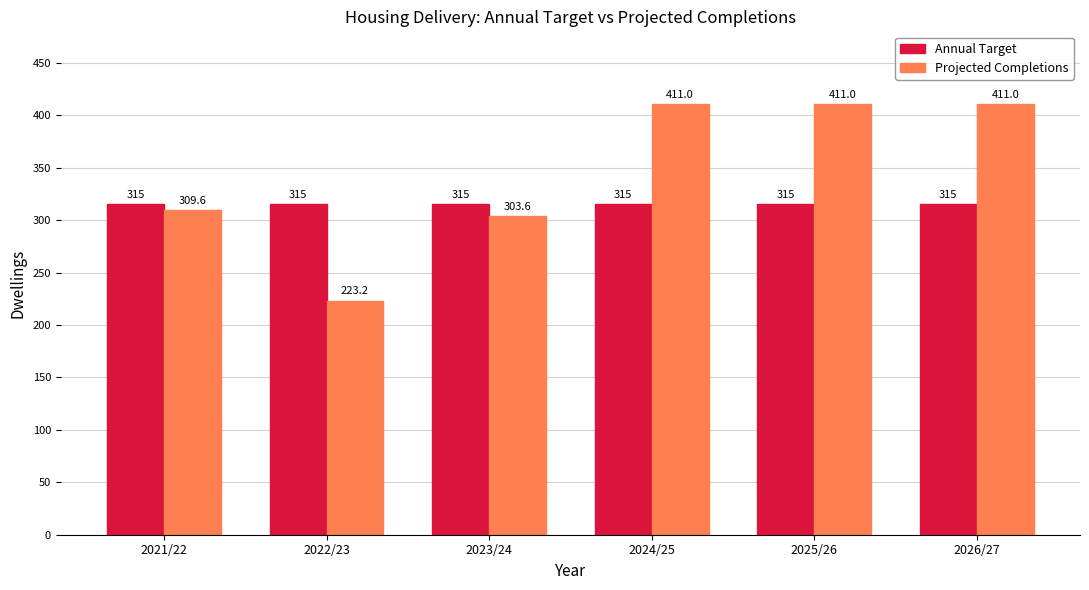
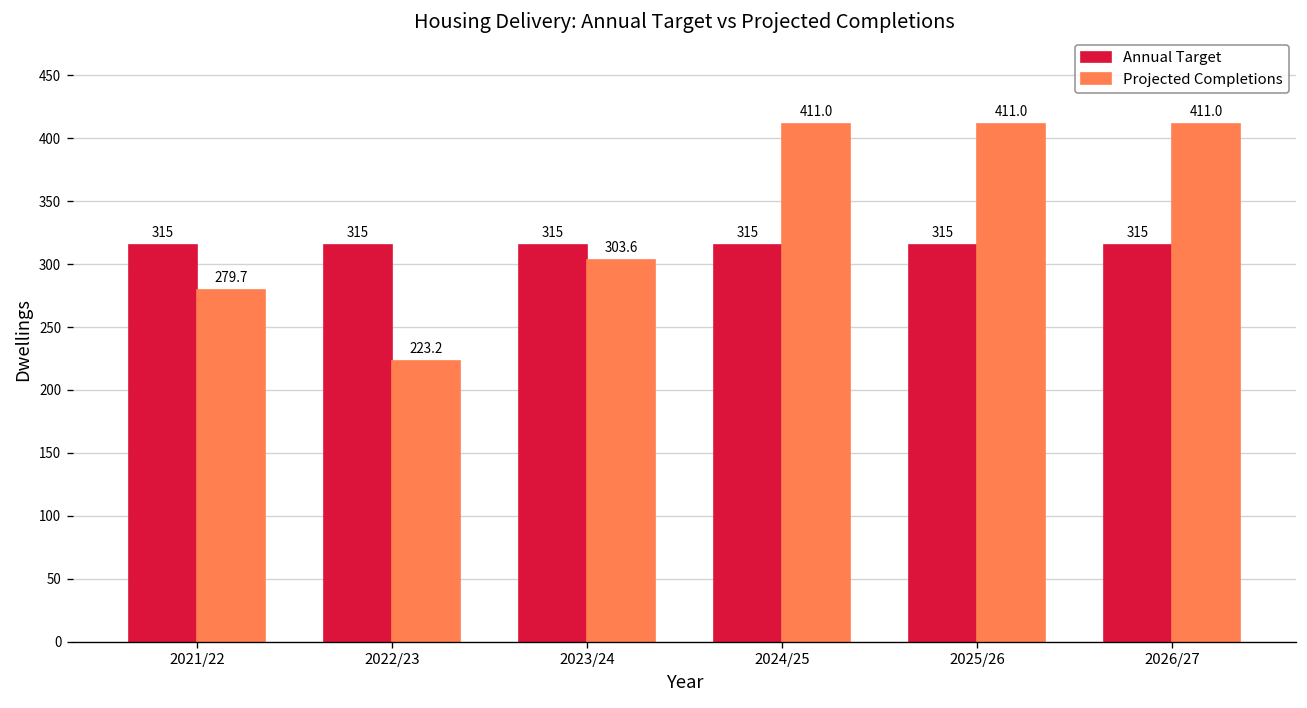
  {
    "Annual Target": {
      "2021/22": 315,
      "2022/23": 315,
      "2023/24": 315,
      "2024/25": 315,
      "2025/26": 315,
      "2026/27": 315
    },
    "Projected Completions": {
-     "2021/22": 309.6,
+     "2021/22": 279.7,
      "2022/23": 223.2,
      "2023/24": 303.6,
      "2024/25": 411.0,
      "2025/26": 411.0,
      "2026/27": 411.0
    }
  }
